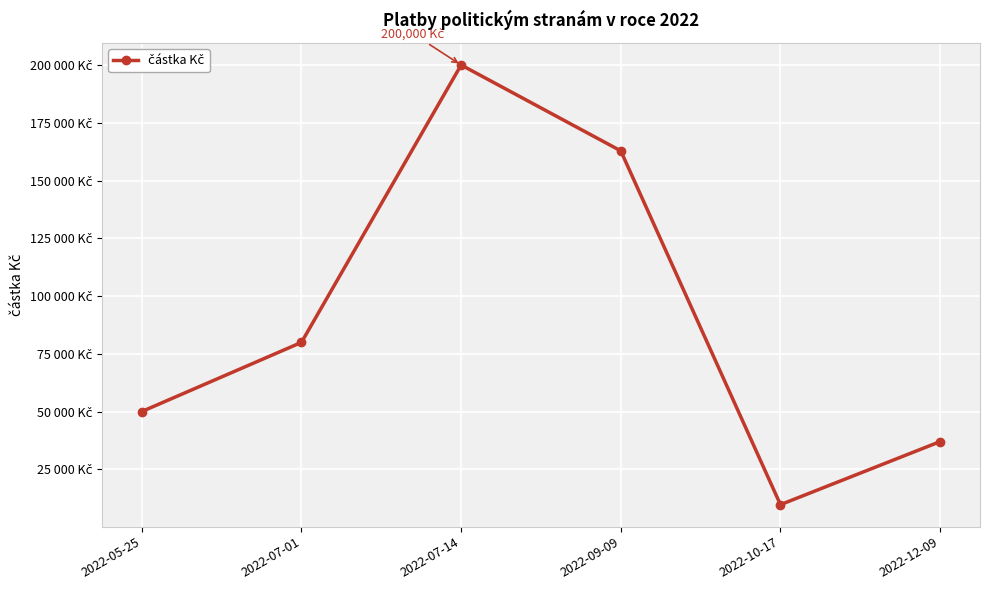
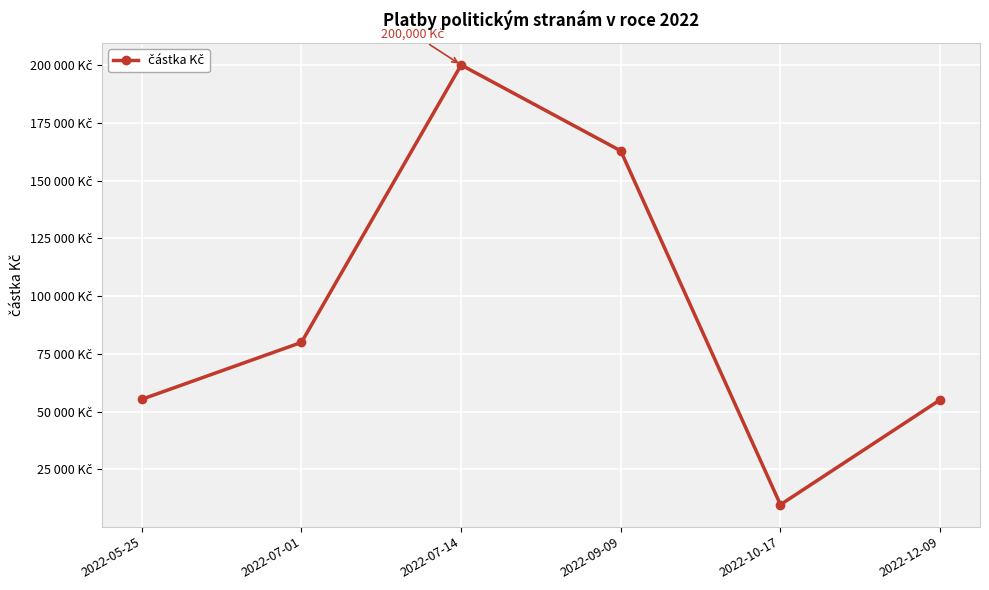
  {
-   "2022-05-25": "50000 Kč",
+   "2022-05-25": "55000 Kč",
    "2022-07-01": "80000 Kč",
    "2022-09-09": "163000 Kč",
    "2022-10-17": "10000 Kč",
-   "2022-12-09": "37000 Kč"
+   "2022-12-09": "55000 Kč"
  }
